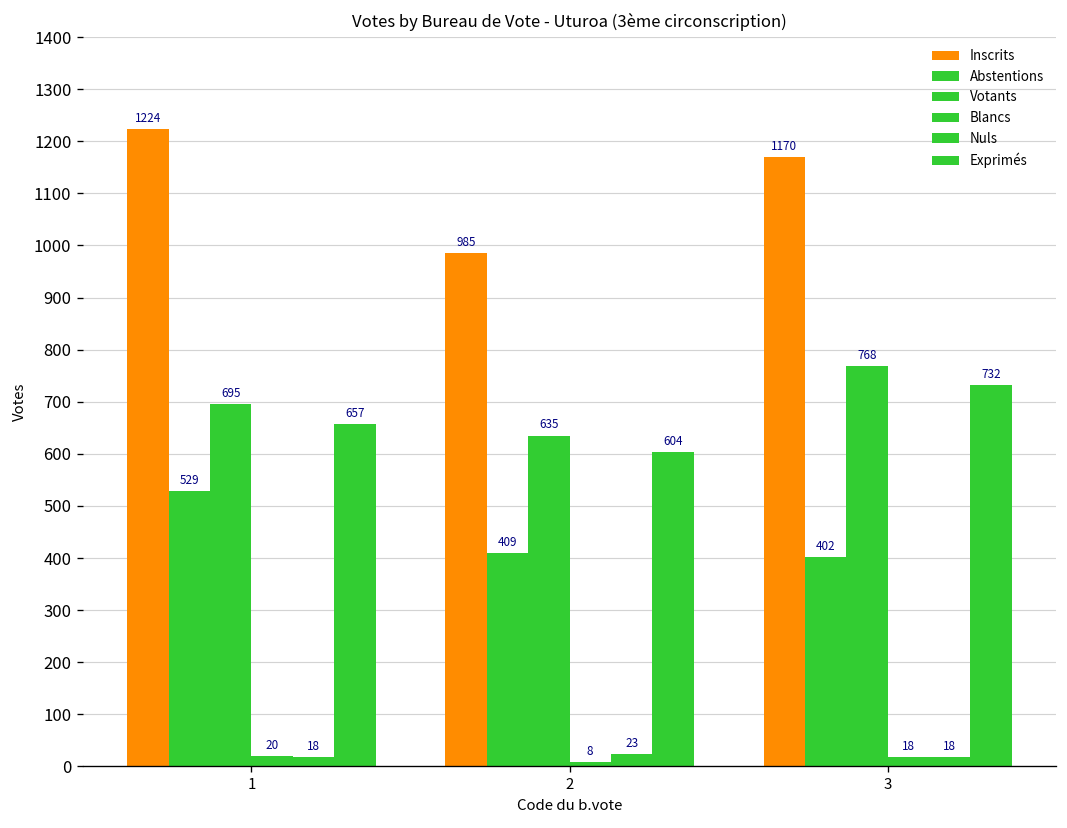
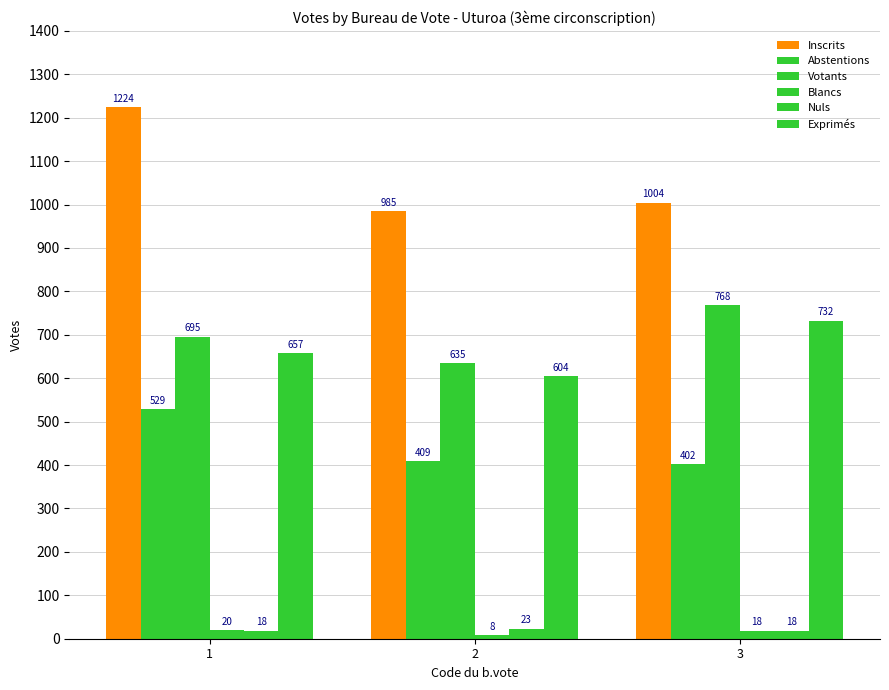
  {
    "Inscrits": {
      "1": 1224,
      "2": 985,
-     "3": 1170
+     "3": 1004
    }
  }
